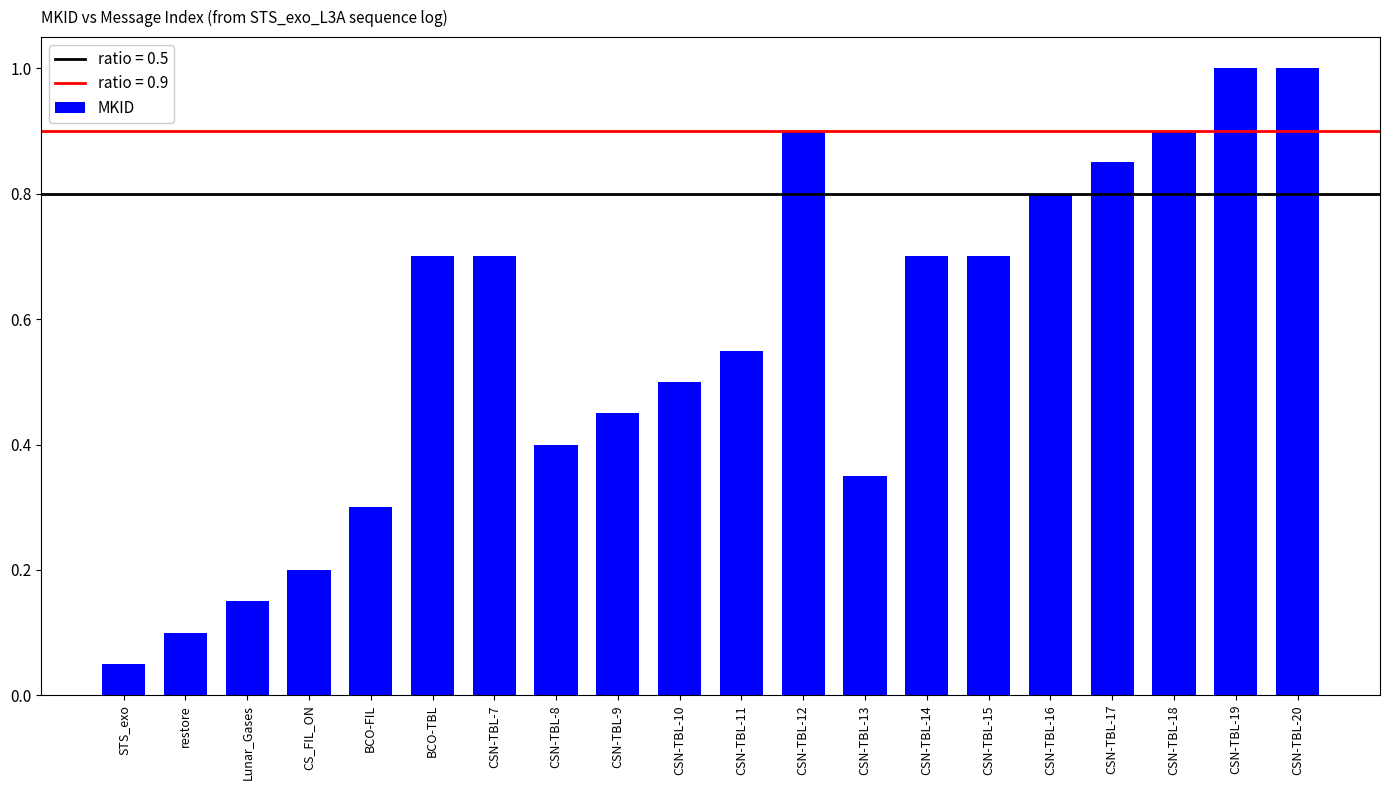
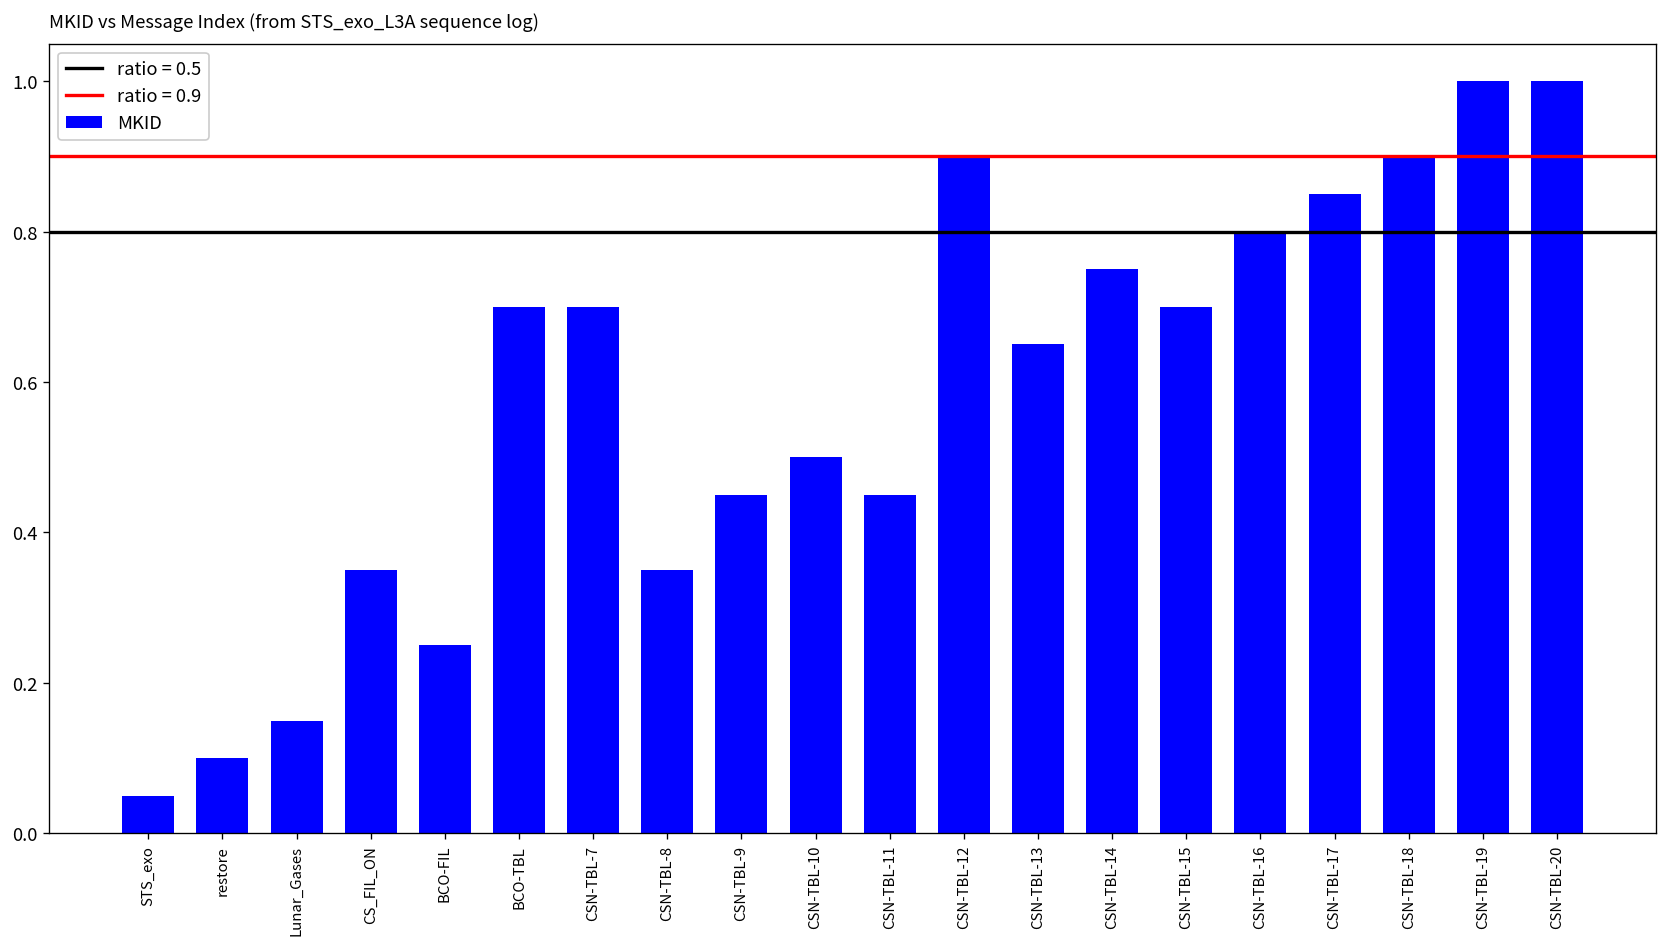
  {
    "STS_exo": 0.05,
    "restore": 0.10,
    "Lunar_Gases": 0.15,
-   "CS_FIL_ON": 0.20,
-   "BCO-FIL": 0.30,
+   "CS_FIL_ON": 0.35,
+   "BCO-FIL": 0.25,
    "BCO-TBL": 0.70,
    "CSN-TBL-7": 0.70,
-   "CSN-TBL-8": 0.40,
+   "CSN-TBL-8": 0.35,
    "CSN-TBL-9": 0.45,
    "CSN-TBL-10": 0.50,
-   "CSN-TBL-11": 0.55,
+   "CSN-TBL-11": 0.45,
    "CSN-TBL-12": 0.90,
-   "CSN-TBL-13": 0.35,
-   "CSN-TBL-14": 0.70,
+   "CSN-TBL-13": 0.65,
+   "CSN-TBL-14": 0.75,
    "CSN-TBL-15": 0.70,
    "CSN-TBL-16": 0.80,
    "CSN-TBL-17": 0.85,
    "CSN-TBL-18": 0.90,
    "CSN-TBL-19": 1.00,
    "CSN-TBL-20": 1.00
  }
